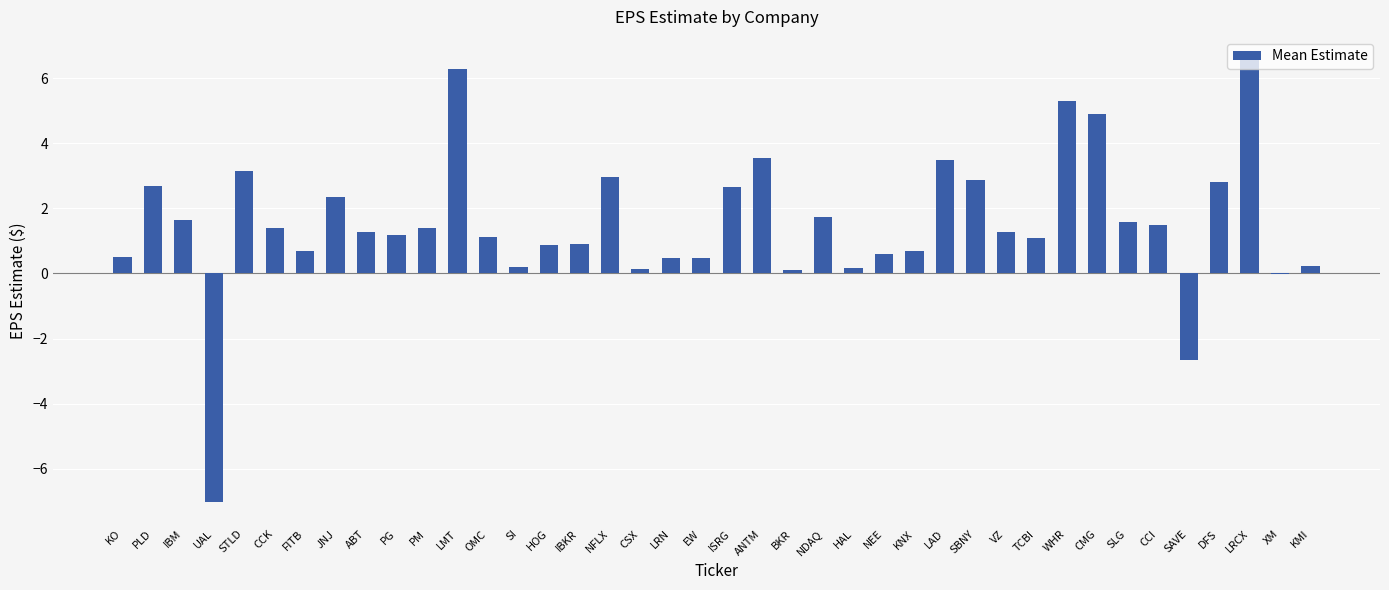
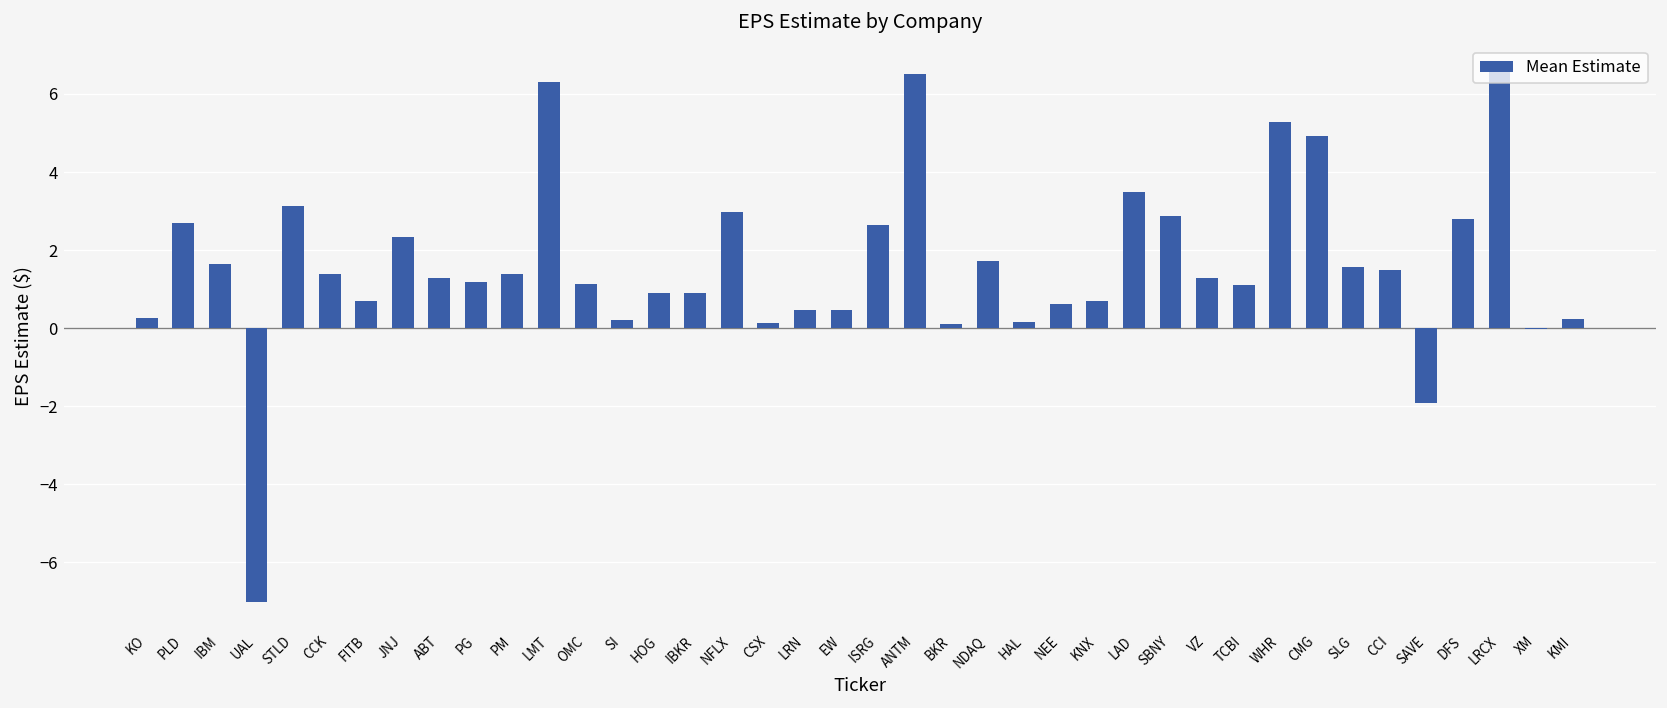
  {
-   "KO": 0.5,
+   "KO": 0.2,
    "PLD": 2.7,
    "IBM": 1.7,
    "UAL": -7.0,
    "STLD": 3.1,
    "CCK": 1.4,
    "FITB": 0.7,
    "JNJ": 2.3,
    "ABT": 1.3,
    "PG": 1.2,
    "PM": 1.4,
    "LMT": 6.3,
    "OMC": 1.1,
    "SI": 0.2,
    "HOG": 0.9,
    "IBKR": 0.9,
    "NFLX": 3.0,
    "CSX": 0.1,
    "LRN": 0.5,
    "EW": 0.5,
    "ISRG": 2.6,
-   "ANTM": 3.5,
+   "ANTM": 6.5,
    "BKR": 0.1,
    "NDAQ": 1.7,
    "HAL": 0.2,
    "NEE": 0.6,
    "KNX": 0.7,
    "LAD": 3.5,
    "SBNY": 2.9,
    "VZ": 1.3,
    "TCBI": 1.1,
    "WHR": 5.3,
    "CMG": 4.9,
    "SLG": 1.6,
    "CCI": 1.5,
-   "SAVE": -2.7,
+   "SAVE": -1.9,
    "DFS": 2.8,
    "KMI": 0.2
  }
